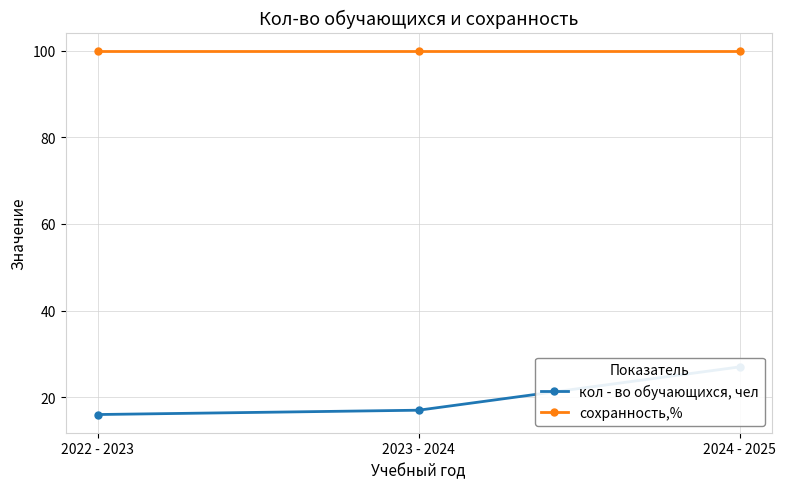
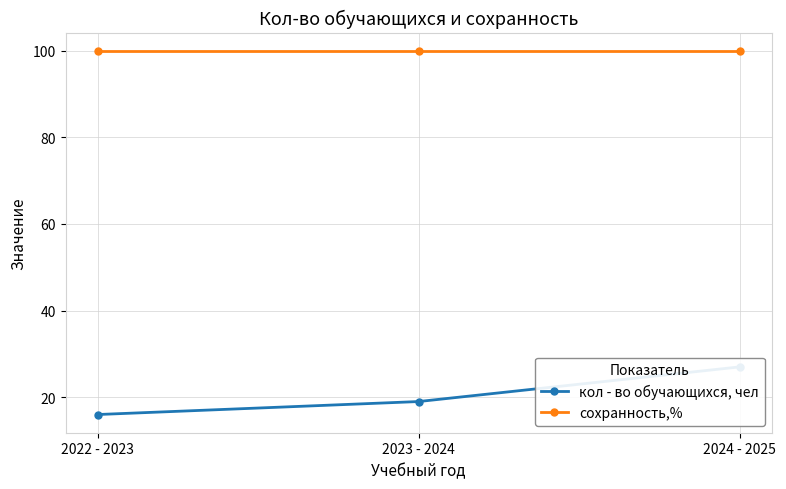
  {
    "кол - во обучающихся, чел": {
      "2022 - 2023": 16,
-     "2023 - 2024": 17
+     "2023 - 2024": 19
    },
    "сохранность,%": {
      "2022 - 2023": 100,
      "2023 - 2024": 100,
      "2024 - 2025": 100
    }
  }
